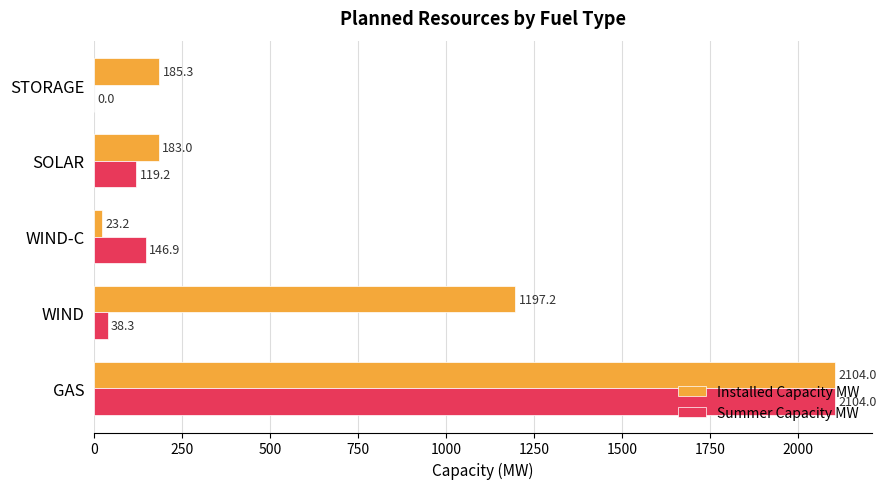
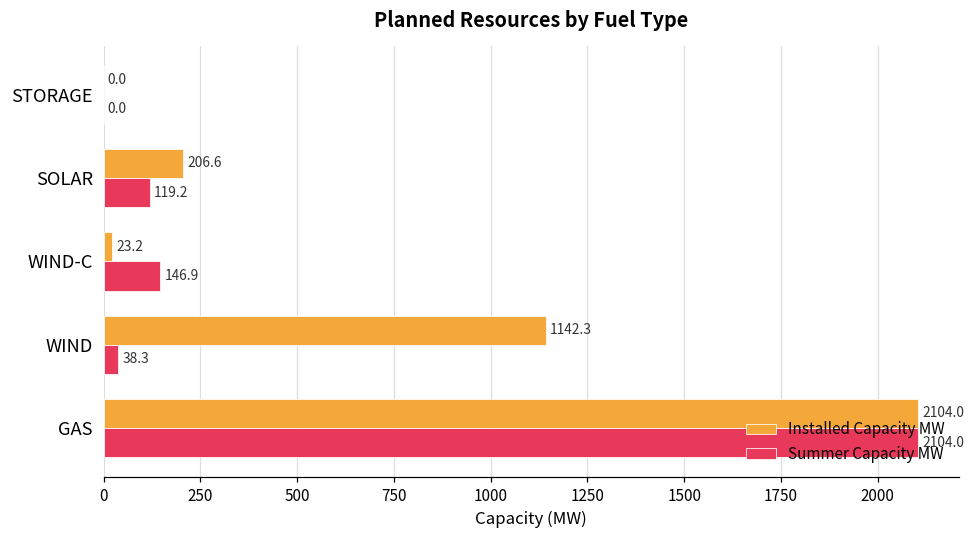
  {
    "Installed Capacity MW": {
-     "STORAGE": 185.3,
-     "SOLAR": 183.0,
+     "STORAGE": 0.0,
+     "SOLAR": 206.6,
      "WIND-C": 23.2,
-     "WIND": 1197.2,
+     "WIND": 1142.3,
      "GAS": 2104.0
    },
    "Summer Capacity MW": {
      "STORAGE": 0.0,
      "SOLAR": 119.2,
      "WIND-C": 146.9,
      "WIND": 38.3,
      "GAS": 2104.0
    }
  }
